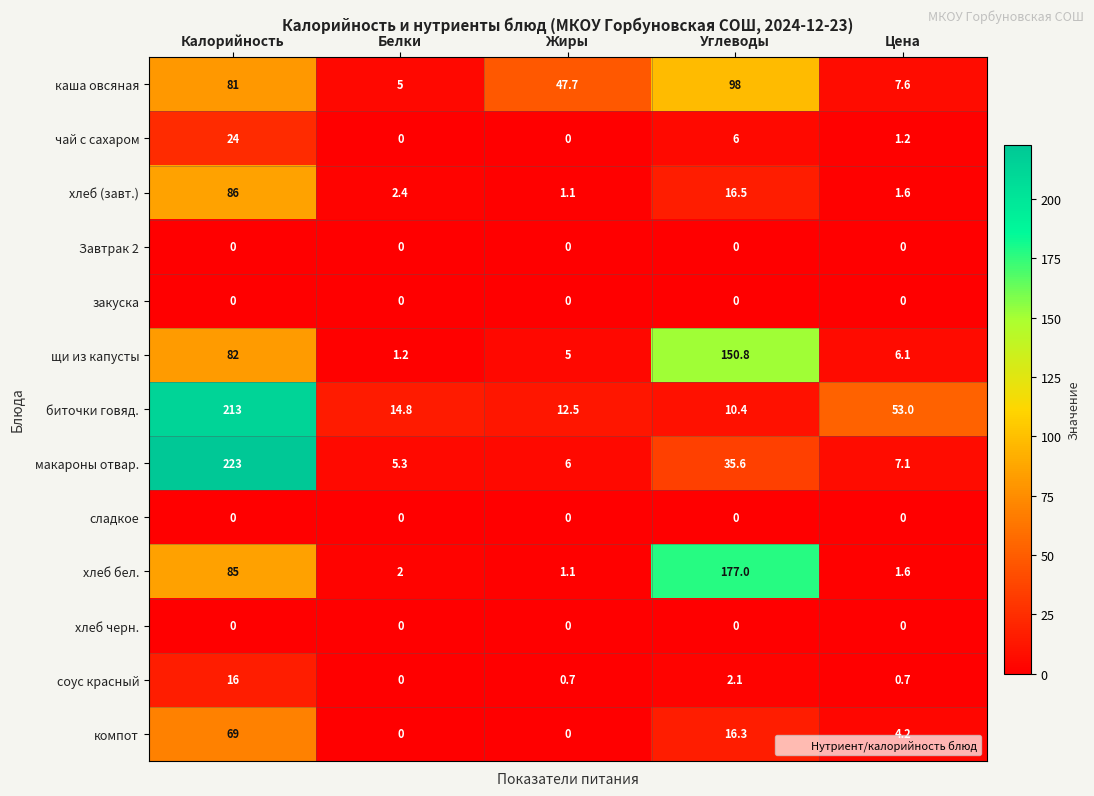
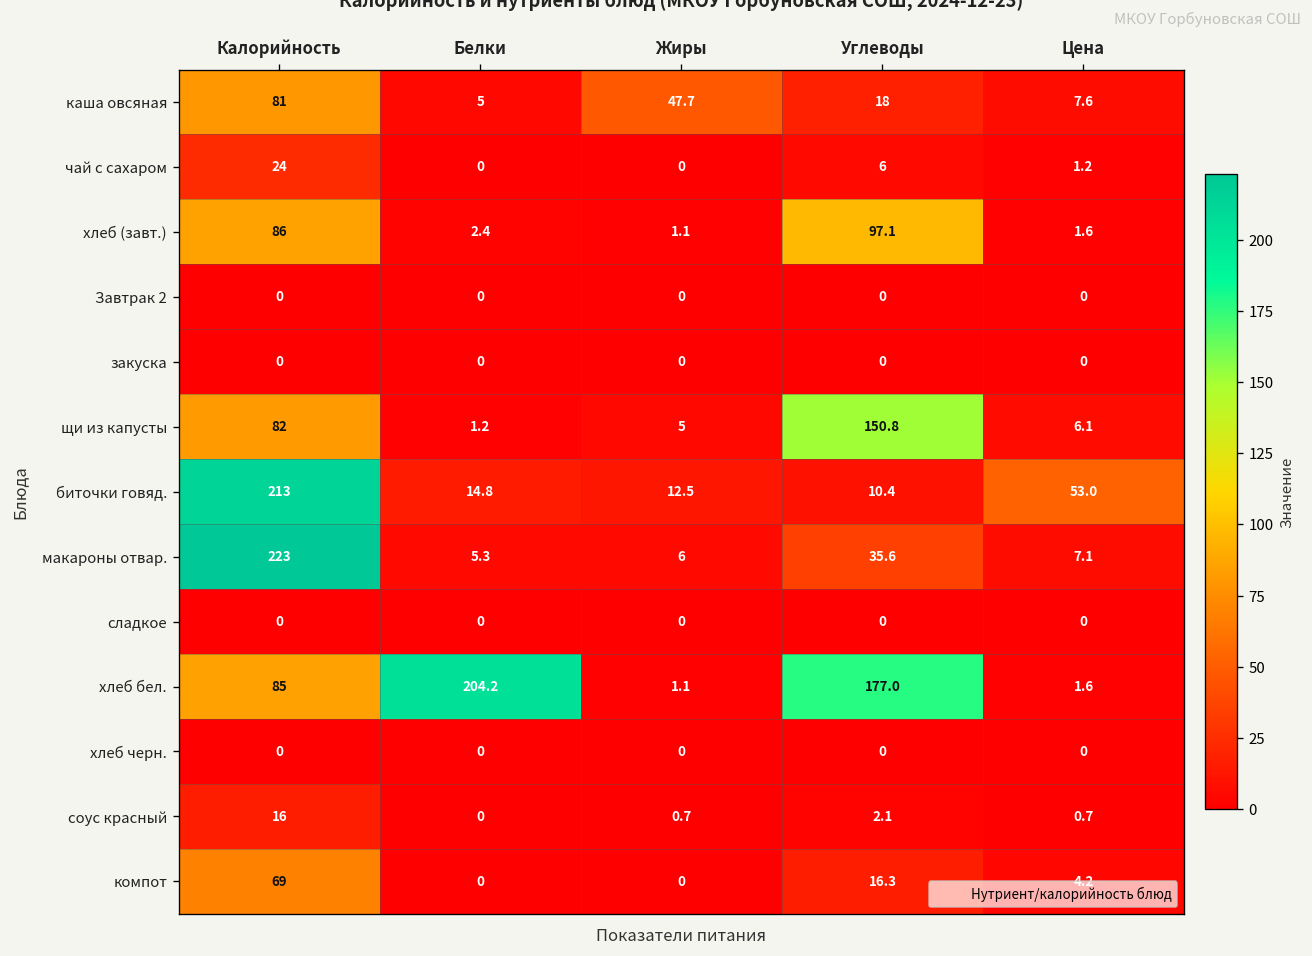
  {
    "каша овсяная": {
      "Калорийность": 81,
      "Белки": 5,
      "Жиры": 47.7,
-     "Углеводы": 98,
+     "Углеводы": 18,
      "Цена": 7.6
    },
    "чай с сахаром": {
      "Калорийность": 24,
      "Белки": 0,
      "Жиры": 0,
      "Углеводы": 6,
      "Цена": 1.2
    },
    "хлеб (завт.)": {
      "Калорийность": 86,
      "Белки": 2.4,
      "Жиры": 1.1,
-     "Углеводы": 16.5,
+     "Углеводы": 97.1,
      "Цена": 1.6
    },
    "Завтрак 2": {
      "Калорийность": 0,
      "Белки": 0,
      "Жиры": 0,
      "Углеводы": 0,
      "Цена": 0
    },
    "закуска": {
      "Калорийность": 0,
      "Белки": 0,
      "Жиры": 0,
      "Углеводы": 0,
      "Цена": 0
    },
    "щи из капусты": {
      "Калорийность": 82,
      "Белки": 1.2,
      "Жиры": 5,
      "Углеводы": 150.8,
      "Цена": 6.1
    },
    "биточки говяд.": {
      "Калорийность": 213,
      "Белки": 14.8,
      "Жиры": 12.5,
      "Углеводы": 10.4,
      "Цена": 53.0
    },
    "макароны отвар.": {
      "Калорийность": 223,
      "Белки": 5.3,
      "Жиры": 6,
      "Углеводы": 35.6,
      "Цена": 7.1
    },
    "сладкое": {
      "Калорийность": 0,
      "Белки": 0,
      "Жиры": 0,
      "Углеводы": 0,
      "Цена": 0
    },
    "хлеб бел.": {
      "Калорийность": 85,
-     "Белки": 2,
+     "Белки": 204.2,
      "Жиры": 1.1,
      "Углеводы": 177.0,
      "Цена": 1.6
    },
    "хлеб черн.": {
      "Калорийность": 0,
      "Белки": 0,
      "Жиры": 0,
      "Углеводы": 0,
      "Цена": 0
    },
    "соус красный": {
      "Калорийность": 16,
      "Белки": 0,
      "Жиры": 0.7,
      "Углеводы": 2.1,
      "Цена": 0.7
    },
    "компот": {
      "Калорийность": 69,
      "Белки": 0,
      "Жиры": 0,
      "Углеводы": 16.3
    }
  }
